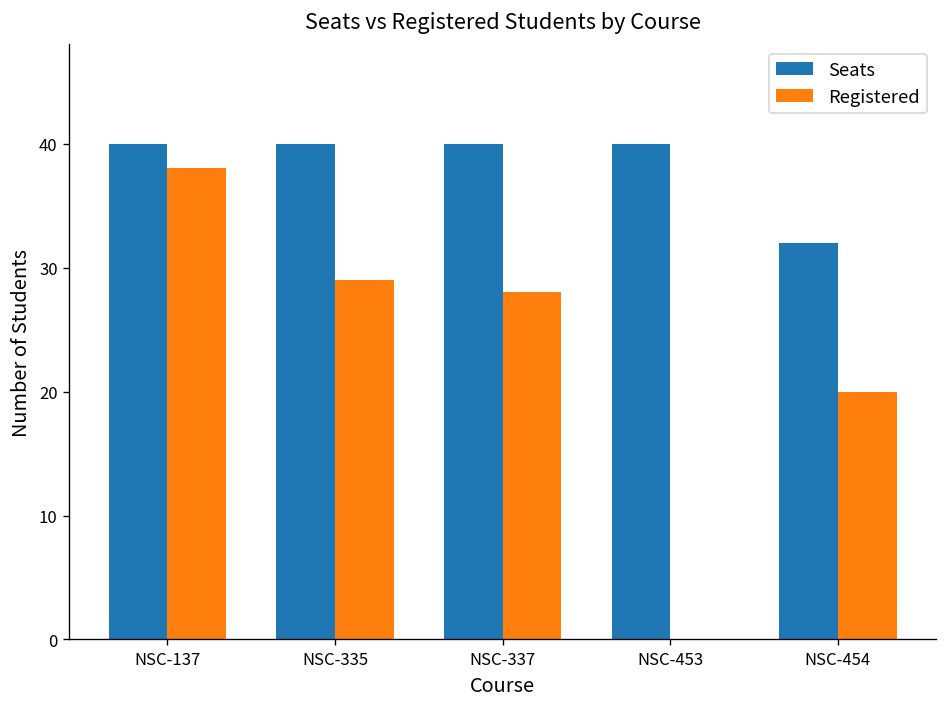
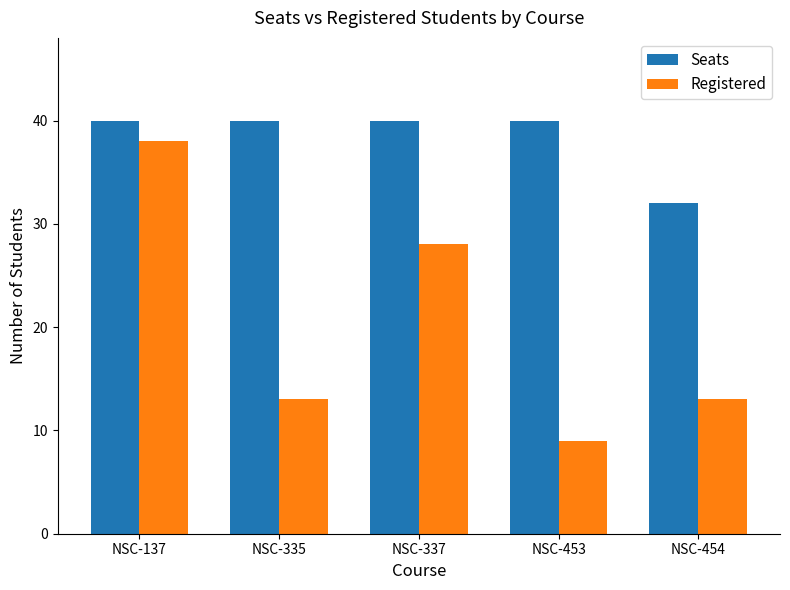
  {
    "Seats": {
      "NSC-137": 40,
      "NSC-335": 40,
      "NSC-337": 40,
      "NSC-453": 40,
      "NSC-454": 32
    },
    "Registered": {
      "NSC-137": 38,
-     "NSC-335": 29,
+     "NSC-335": 13,
      "NSC-337": 28,
-     "NSC-453": 0,
-     "NSC-454": 20
+     "NSC-453": 9,
+     "NSC-454": 13
    }
  }
